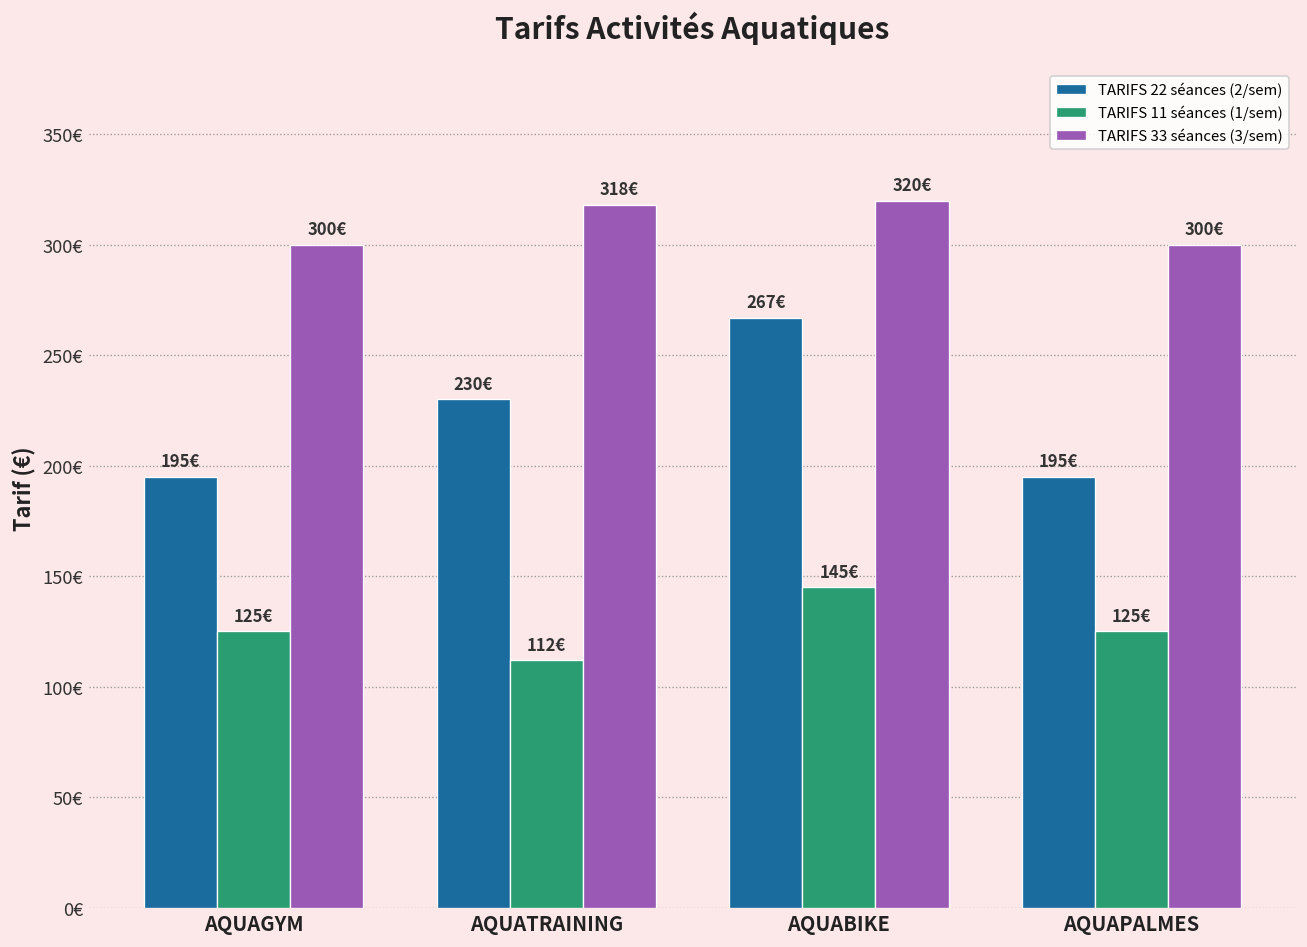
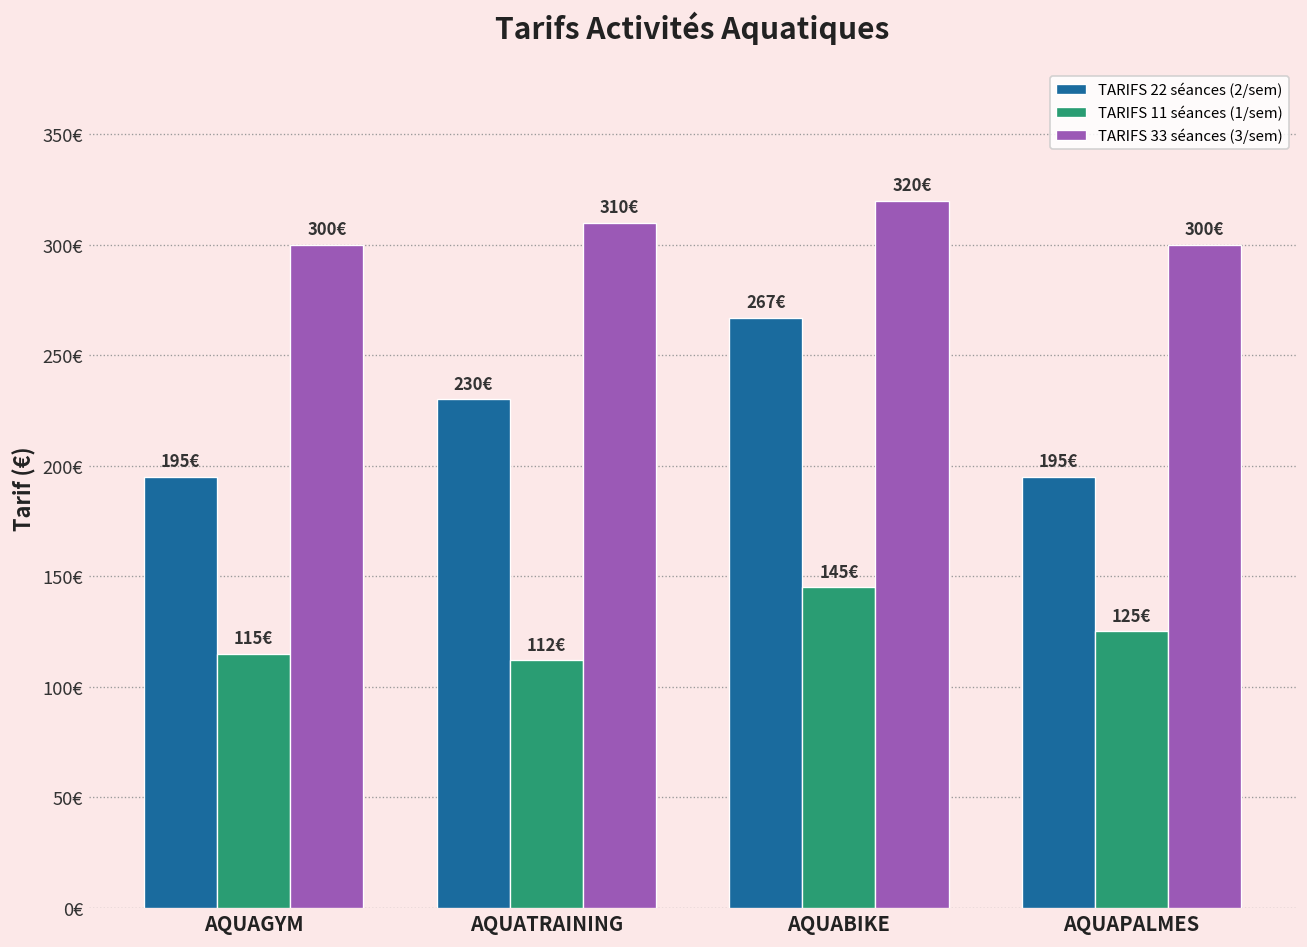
  {
    "TARIFS 22 séances (2/sem)": {
      "AQUAGYM": "195€",
      "AQUATRAINING": "230€",
      "AQUABIKE": "267€",
      "AQUAPALMES": "195€"
    },
    "TARIFS 11 séances (1/sem)": {
-     "AQUAGYM": "125€",
+     "AQUAGYM": "115€",
      "AQUATRAINING": "112€",
      "AQUABIKE": "145€",
      "AQUAPALMES": "125€"
    },
    "TARIFS 33 séances (3/sem)": {
      "AQUAGYM": "300€",
-     "AQUATRAINING": "318€",
+     "AQUATRAINING": "310€",
      "AQUABIKE": "320€",
      "AQUAPALMES": "300€"
    }
  }
